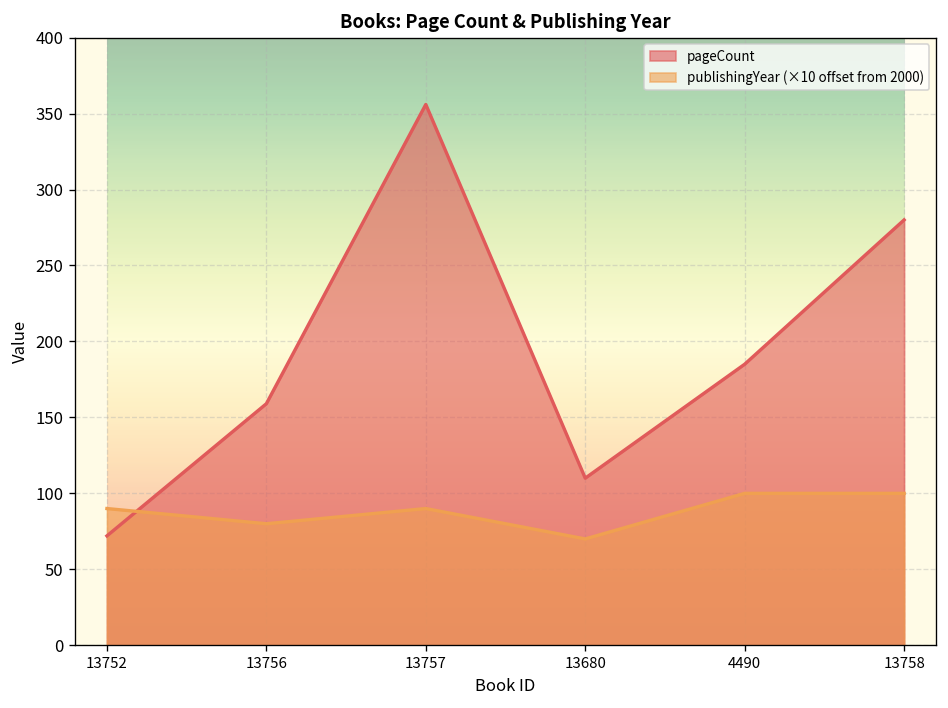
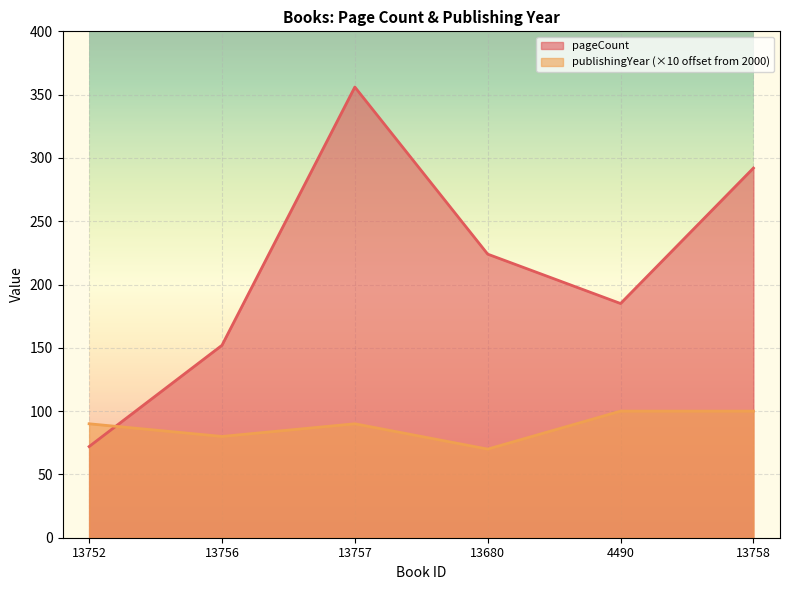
  {
    "pageCount": {
      "13752": 72,
-     "13756": 159,
+     "13756": 152,
      "13757": 356,
-     "13680": 110,
+     "13680": 224,
      "4490": 185,
-     "13758": 280
+     "13758": 292
    },
    "publishingYear (×10 offset from 2000)": {
      "13752": 90,
      "13756": 80,
      "13757": 90,
      "13680": 70,
      "4490": 100,
      "13758": 100
    }
  }
